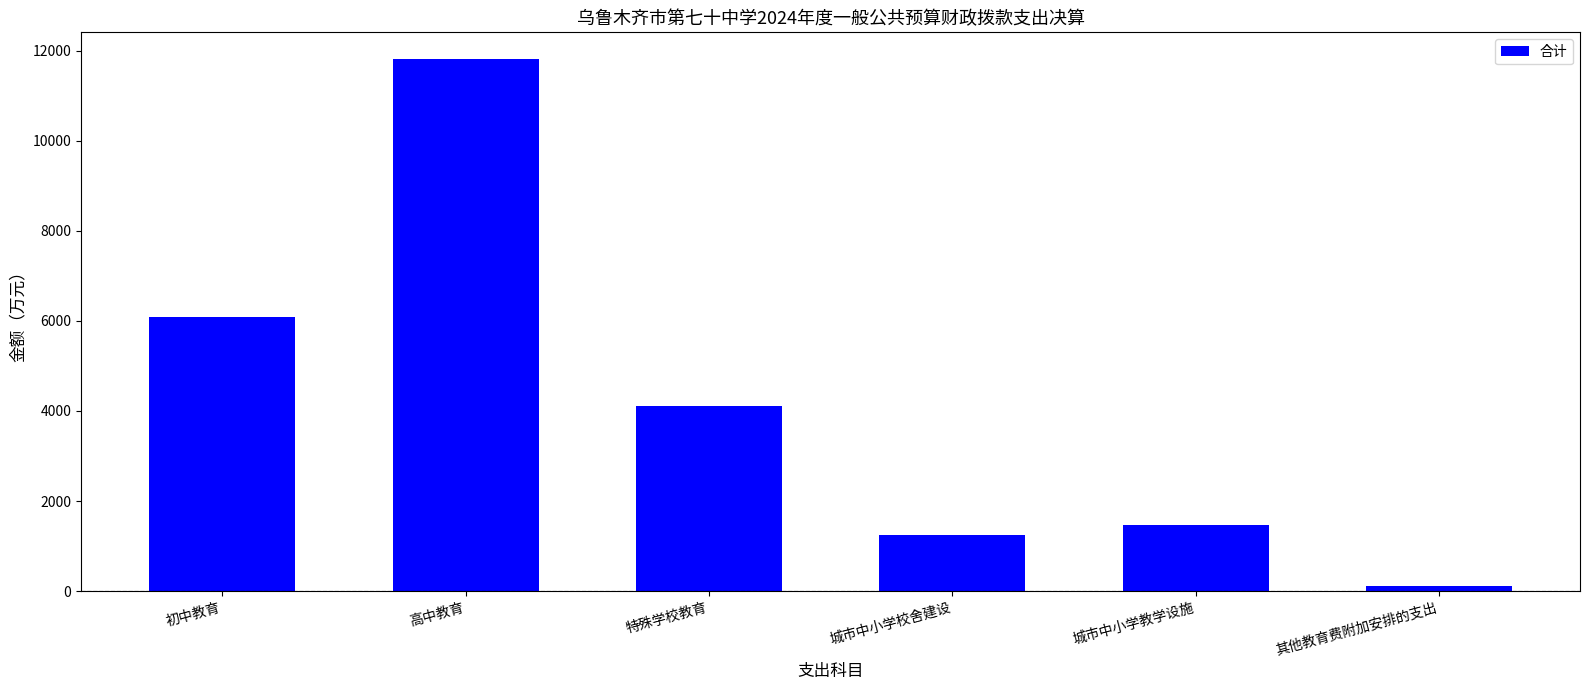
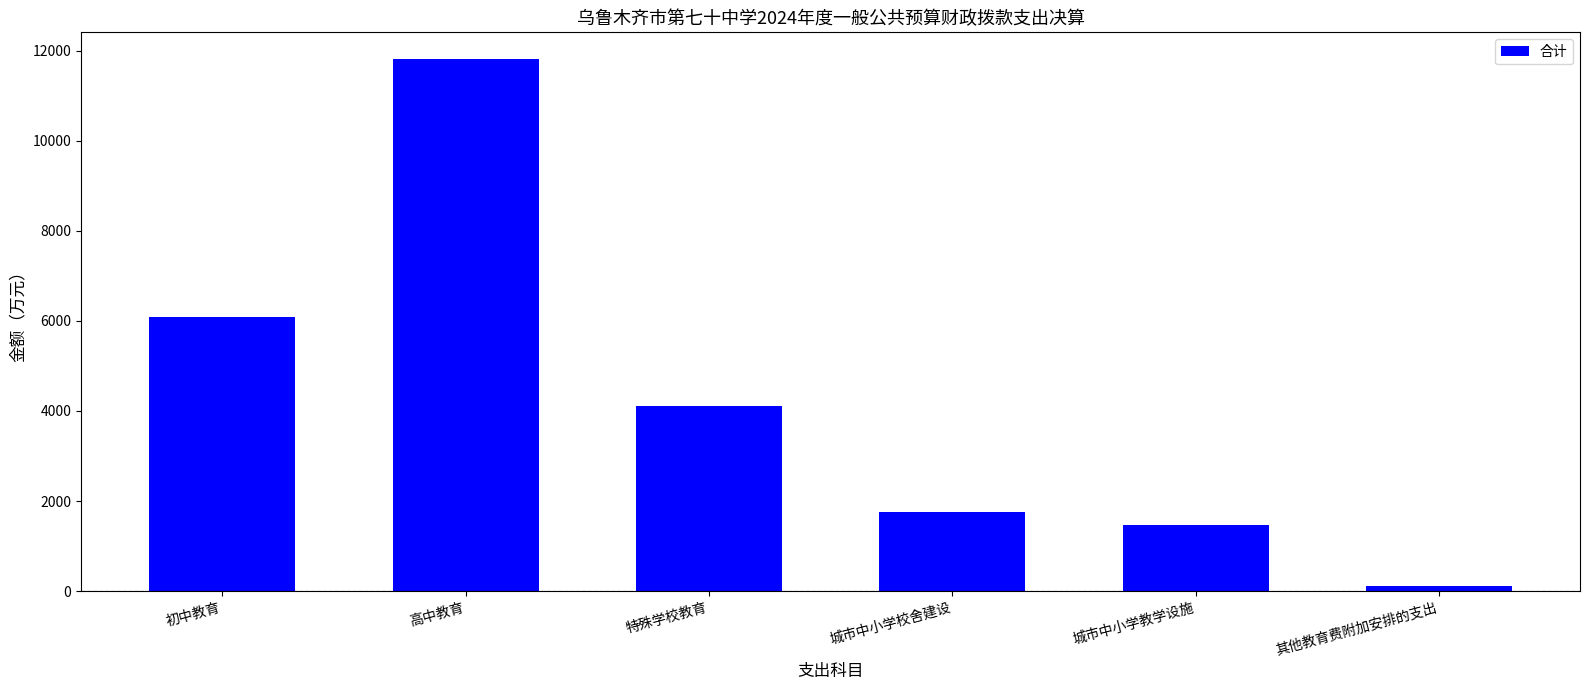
  {
    "初中教育": 6100,
    "高中教育": 11800,
    "特殊学校教育": 4100,
-   "城市中小学校舍建设": 1300,
+   "城市中小学校舍建设": 1800,
    "城市中小学教学设施": 1500,
    "其他教育费附加安排的支出": 100
  }
